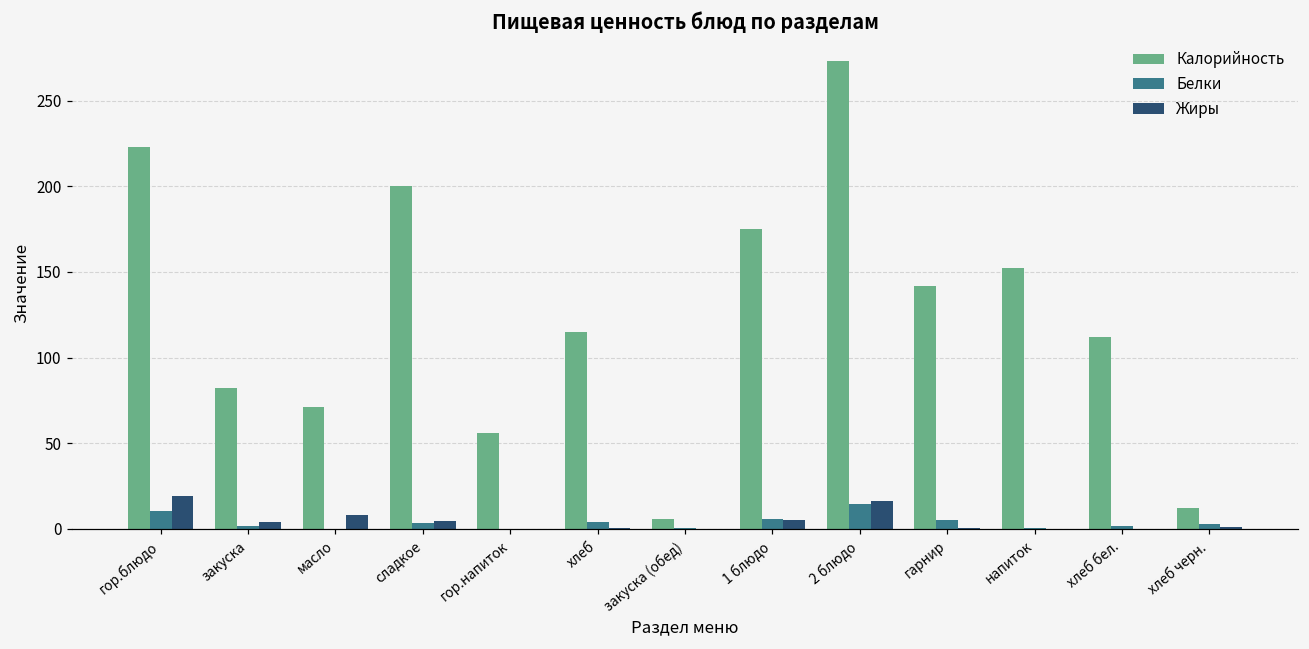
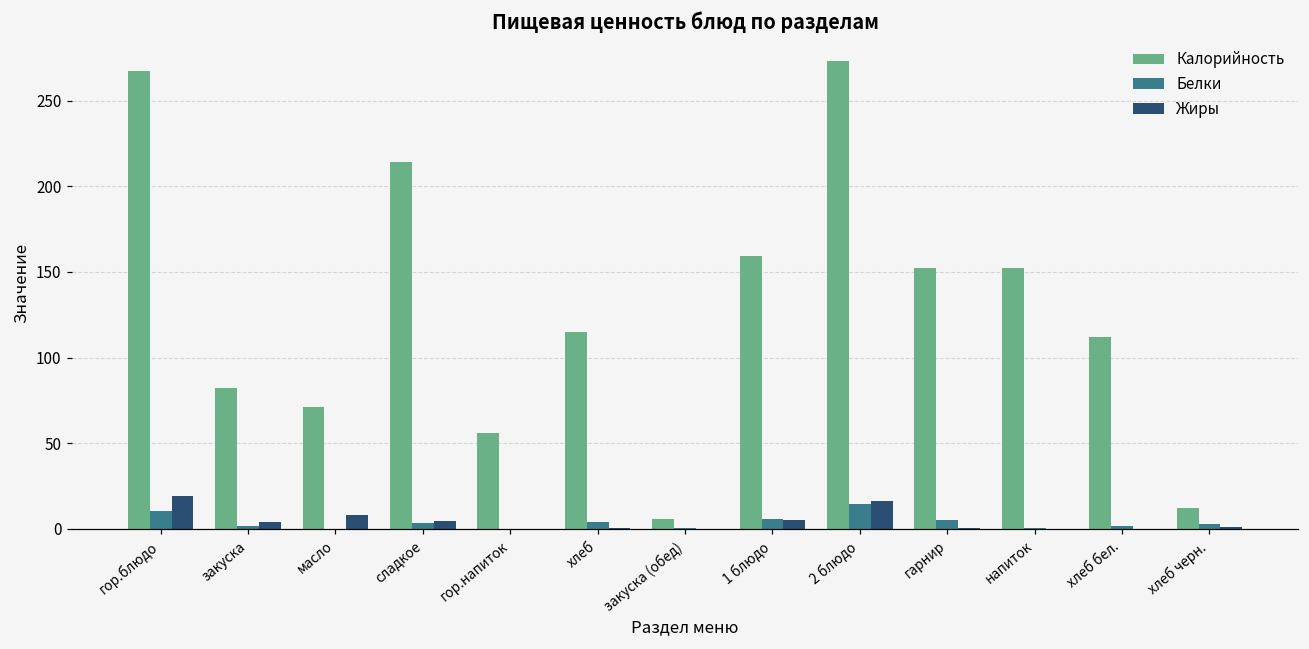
  {
    "Калорийность": {
-     "гор.блюдо": 223,
+     "гор.блюдо": 267,
      "закуска": 82,
      "масло": 71,
-     "сладкое": 200,
+     "сладкое": 214,
      "гор.напиток": 56,
      "хлеб": 115,
      "закуска (обед)": 6,
-     "1 блюдо": 175,
+     "1 блюдо": 159,
      "2 блюдо": 273,
-     "гарнир": 142,
+     "гарнир": 152,
      "напиток": 152,
      "хлеб бел.": 112,
      "хлеб черн.": 12
    }
  }
